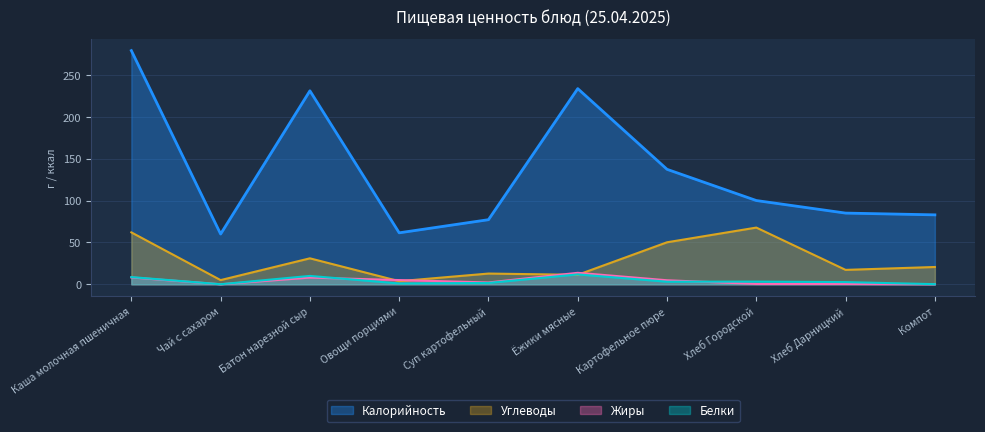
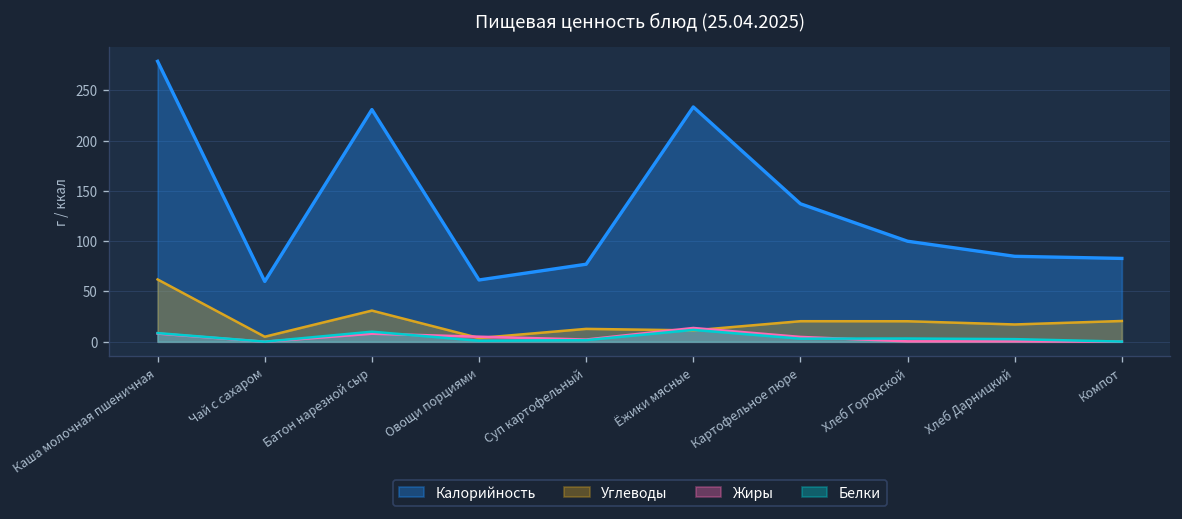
  {
    "Углеводы": {
      "Каша молочная пшеничная": 60,
      "Чай с сахаром": 10,
      "Батон нарезной сыр": 30,
      "Суп картофельный": 10,
-     "Картофельное пюре": 50,
-     "Хлеб Городской": 70,
+     "Картофельное пюре": 20,
+     "Хлеб Городской": 20,
      "Хлеб Дарницкий": 20,
      "Компот": 20
    }
  }
